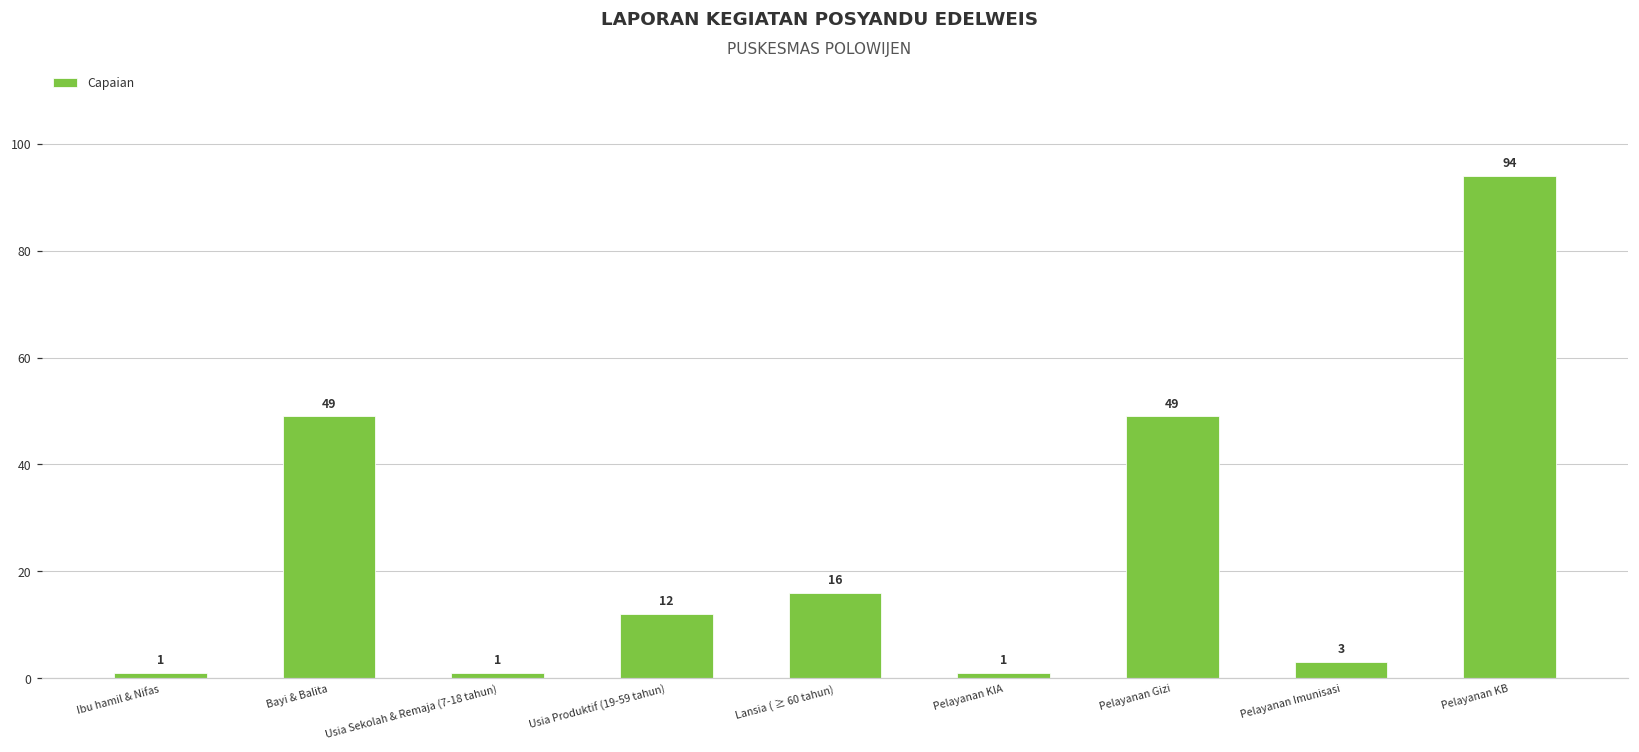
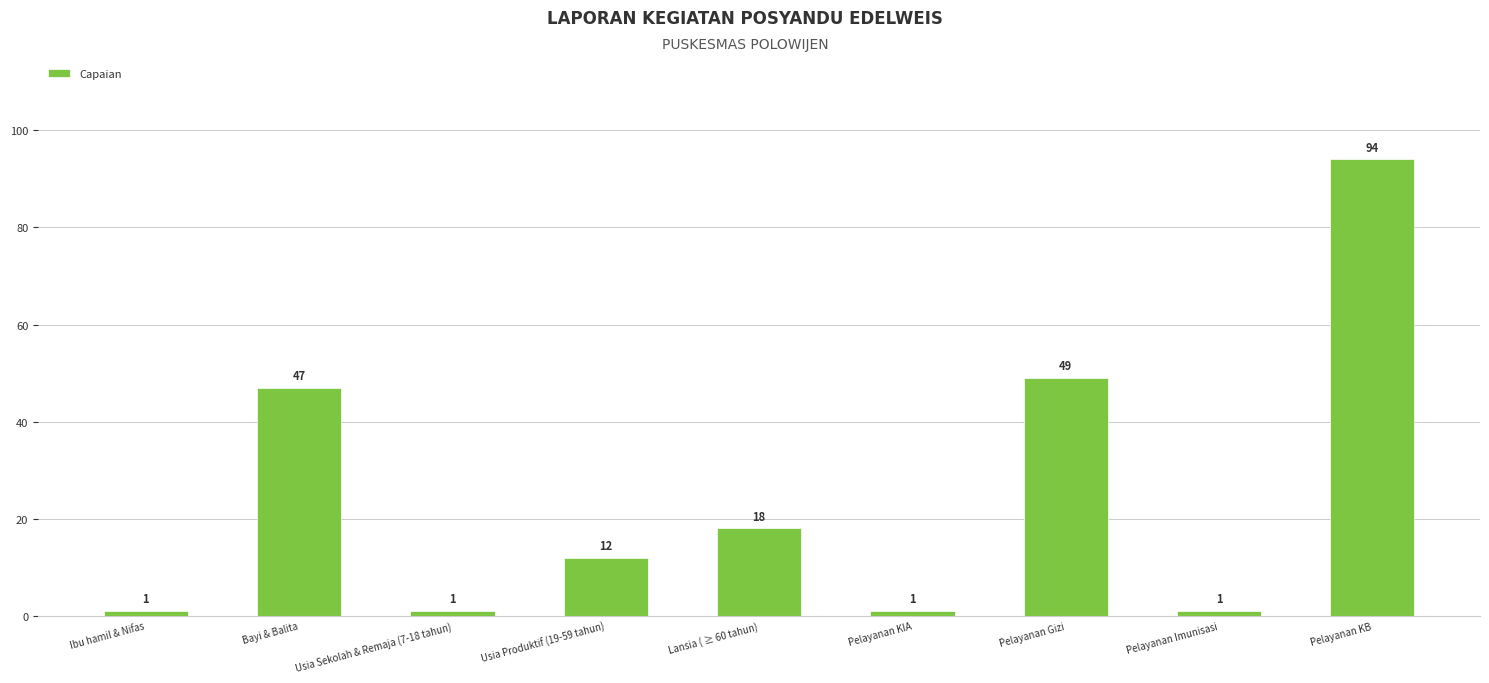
  {
    "Ibu hamil & Nifas": 1,
-   "Bayi & Balita": 49,
+   "Bayi & Balita": 47,
    "Usia Sekolah & Remaja (7-18 tahun)": 1,
    "Usia Produktif (19-59 tahun)": 12,
-   "Lansia ( ≥ 60 tahun)": 16,
+   "Lansia ( ≥ 60 tahun)": 18,
    "Pelayanan KIA": 1,
    "Pelayanan Gizi": 49,
-   "Pelayanan Imunisasi": 3,
+   "Pelayanan Imunisasi": 1,
    "Pelayanan KB": 94
  }
